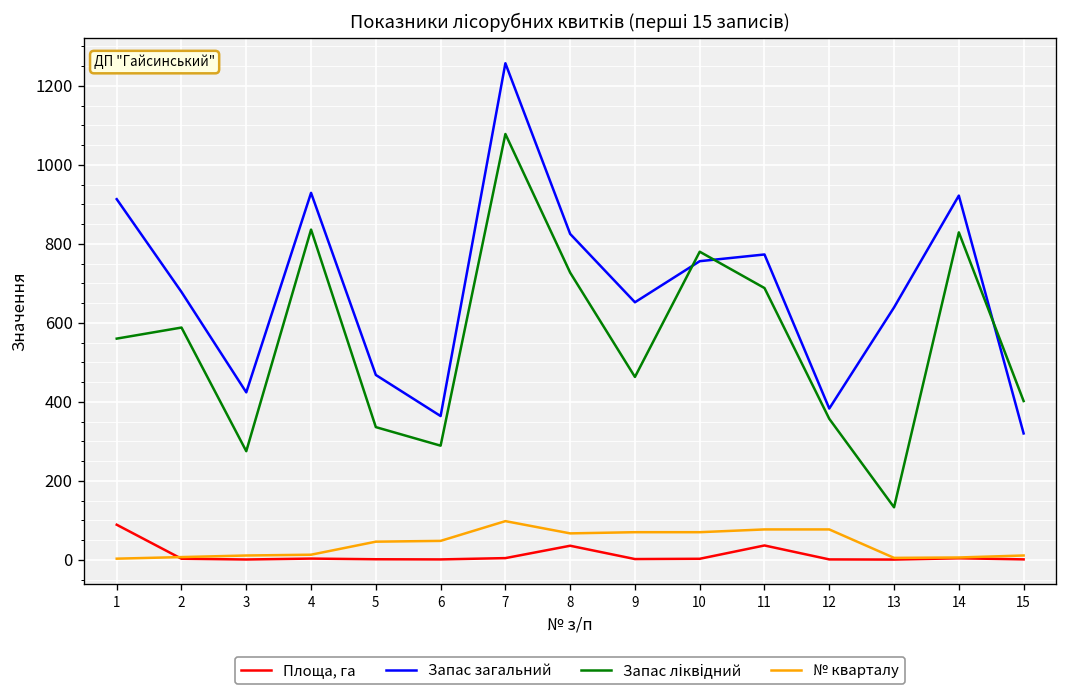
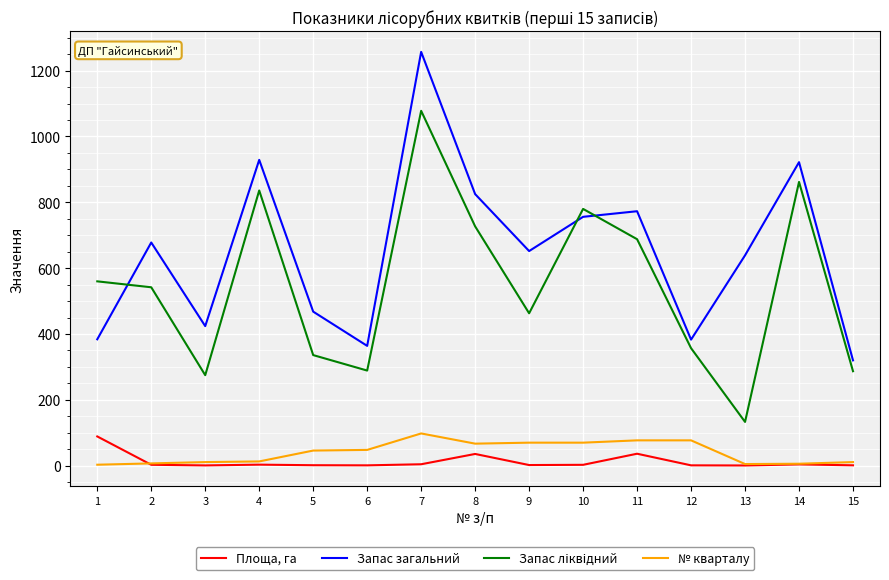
  {
    "Площа, га": {
      "1": 90,
      "3": 0,
      "4": 0,
      "5": 0,
      "6": 0,
      "7": 0,
      "8": 40,
      "9": 0,
      "10": 0,
      "11": 40,
      "12": 0,
      "15": 0
    },
    "Запас загальний": {
-     "1": 910,
+     "1": 380,
      "2": 680,
      "3": 420,
      "4": 930,
      "5": 470,
      "6": 360,
      "7": 1260,
      "8": 830,
      "9": 650,
      "10": 760,
      "11": 770,
      "12": 380,
      "13": 640,
      "14": 920,
      "15": 320
    },
    "Запас ліквідний": {
      "1": 560,
-     "2": 590,
+     "2": 540,
      "3": 280,
      "4": 840,
      "5": 340,
      "6": 290,
      "7": 1080,
      "8": 730,
      "9": 460,
      "10": 780,
      "11": 690,
      "12": 360,
      "13": 130,
-     "14": 830,
-     "15": 400
+     "14": 860,
+     "15": 290
    },
    "№ кварталу": {
      "1": 0,
      "3": 10,
      "4": 10,
      "5": 50,
      "6": 50,
      "7": 100,
      "8": 70,
      "9": 70,
      "10": 70,
      "11": 80,
      "12": 80,
      "15": 10
    }
  }
